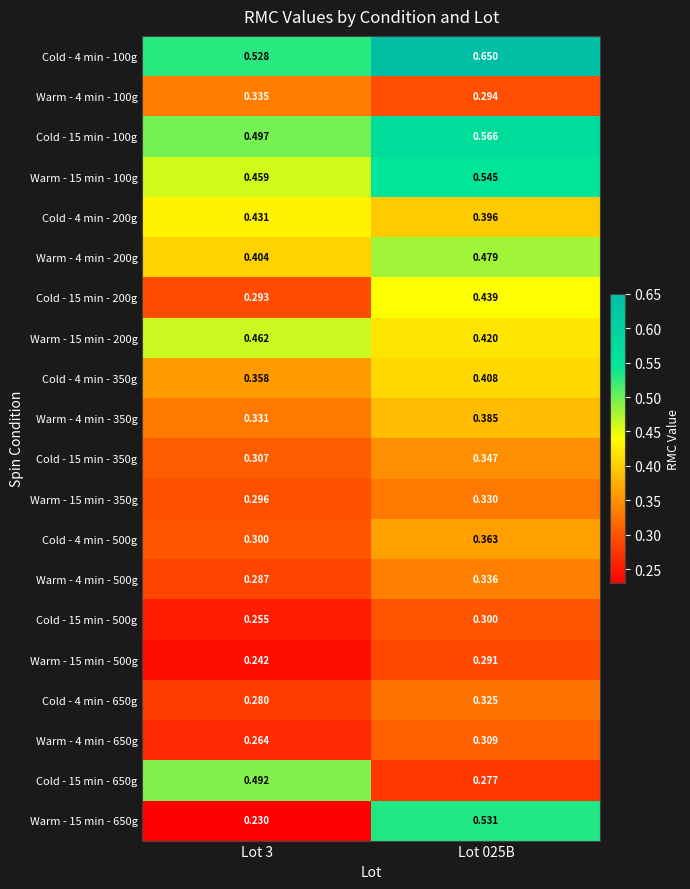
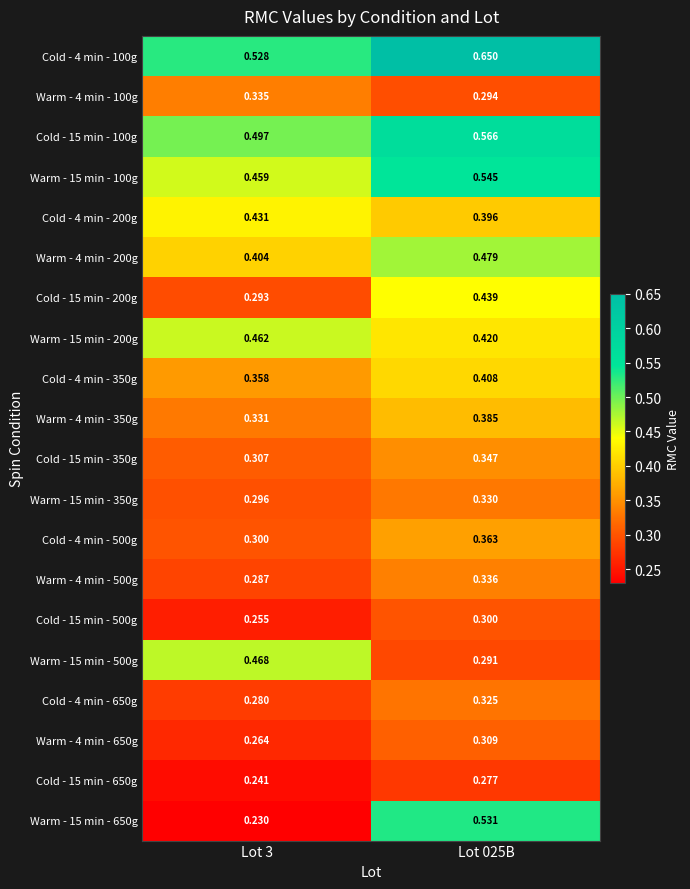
  {
    "Cold - 4 min - 100g": {
      "Lot 3": 0.528,
      "Lot 025B": 0.650
    },
    "Warm - 4 min - 100g": {
      "Lot 3": 0.335,
      "Lot 025B": 0.294
    },
    "Cold - 15 min - 100g": {
      "Lot 3": 0.497,
      "Lot 025B": 0.566
    },
    "Warm - 15 min - 100g": {
      "Lot 3": 0.459,
      "Lot 025B": 0.545
    },
    "Cold - 4 min - 200g": {
      "Lot 3": 0.431,
      "Lot 025B": 0.396
    },
    "Warm - 4 min - 200g": {
      "Lot 3": 0.404,
      "Lot 025B": 0.479
    },
    "Cold - 15 min - 200g": {
      "Lot 3": 0.293,
      "Lot 025B": 0.439
    },
    "Warm - 15 min - 200g": {
      "Lot 3": 0.462,
      "Lot 025B": 0.420
    },
    "Cold - 4 min - 350g": {
      "Lot 3": 0.358,
      "Lot 025B": 0.408
    },
    "Warm - 4 min - 350g": {
      "Lot 3": 0.331,
      "Lot 025B": 0.385
    },
    "Cold - 15 min - 350g": {
      "Lot 3": 0.307,
      "Lot 025B": 0.347
    },
    "Warm - 15 min - 350g": {
      "Lot 3": 0.296,
      "Lot 025B": 0.330
    },
    "Cold - 4 min - 500g": {
      "Lot 3": 0.300,
      "Lot 025B": 0.363
    },
    "Warm - 4 min - 500g": {
      "Lot 3": 0.287,
      "Lot 025B": 0.336
    },
    "Cold - 15 min - 500g": {
      "Lot 3": 0.255,
      "Lot 025B": 0.300
    },
    "Warm - 15 min - 500g": {
-     "Lot 3": 0.242,
+     "Lot 3": 0.468,
      "Lot 025B": 0.291
    },
    "Cold - 4 min - 650g": {
      "Lot 3": 0.280,
      "Lot 025B": 0.325
    },
    "Warm - 4 min - 650g": {
      "Lot 3": 0.264,
      "Lot 025B": 0.309
    },
    "Cold - 15 min - 650g": {
-     "Lot 3": 0.492,
+     "Lot 3": 0.241,
      "Lot 025B": 0.277
    },
    "Warm - 15 min - 650g": {
      "Lot 3": 0.230,
      "Lot 025B": 0.531
    }
  }
